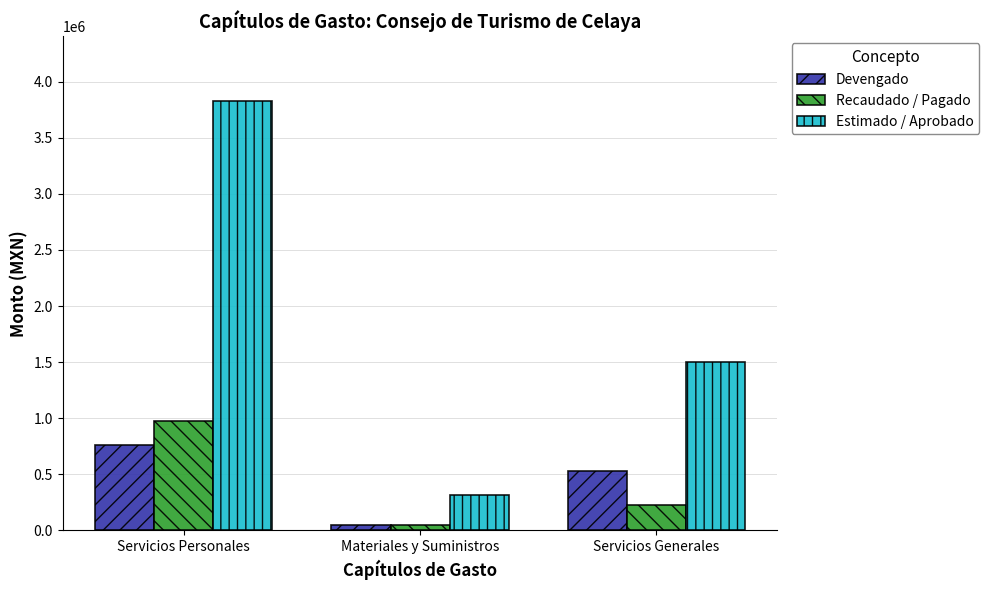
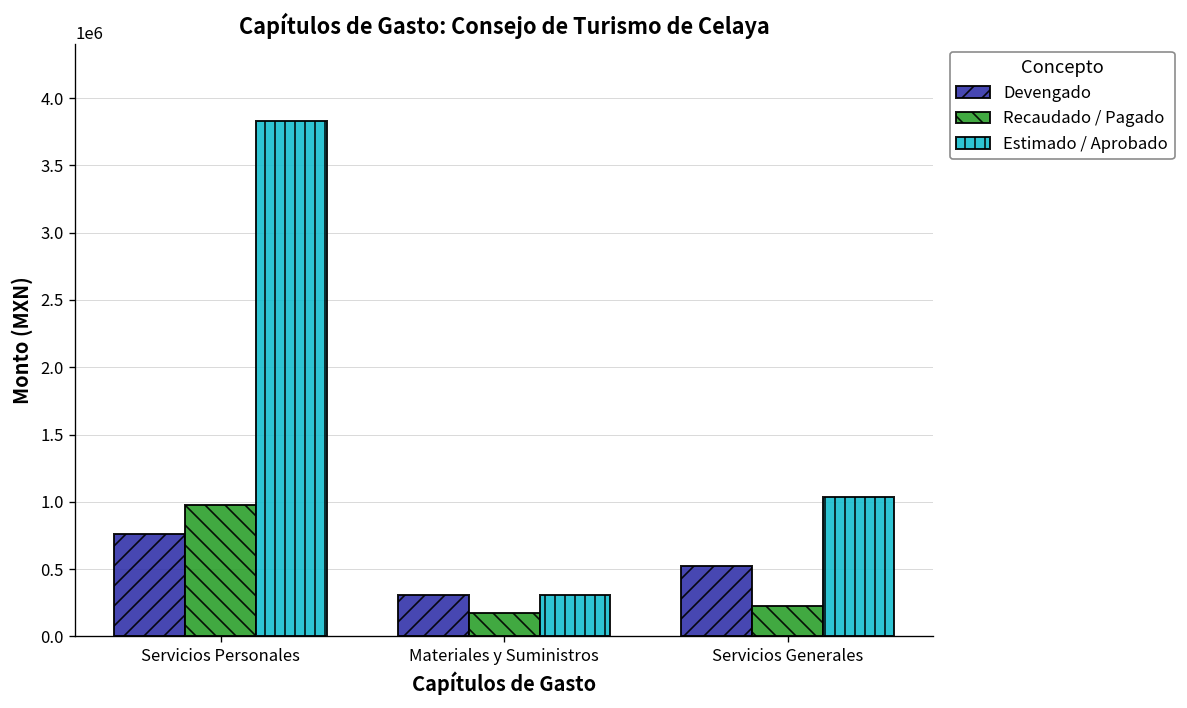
  {
    "Devengado": {
      "Servicios Personales": 760000,
-     "Materiales y Suministros": 50000,
+     "Materiales y Suministros": 310000,
      "Servicios Generales": 530000
    },
    "Recaudado / Pagado": {
      "Servicios Personales": 980000,
-     "Materiales y Suministros": 50000,
+     "Materiales y Suministros": 180000,
      "Servicios Generales": 230000
    },
    "Estimado / Aprobado": {
      "Servicios Personales": 3830000,
      "Materiales y Suministros": 310000,
-     "Servicios Generales": 1500000
+     "Servicios Generales": 1040000
    }
  }
